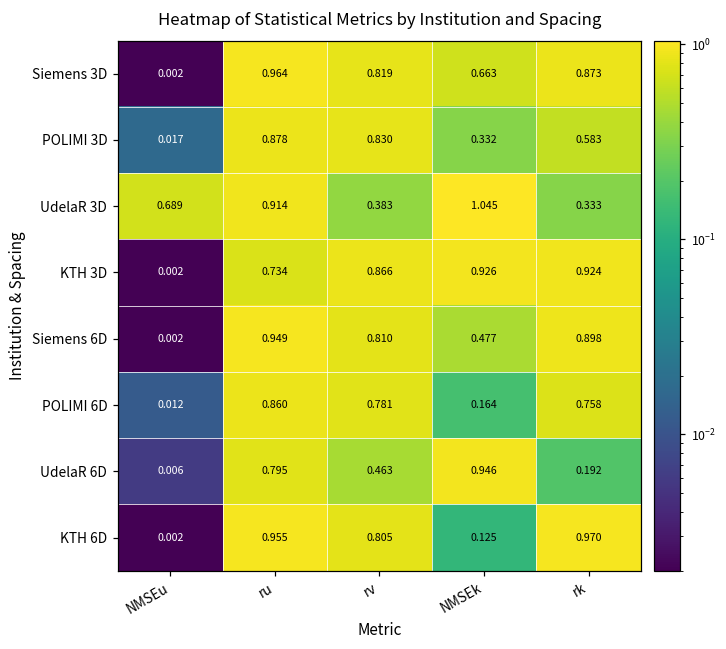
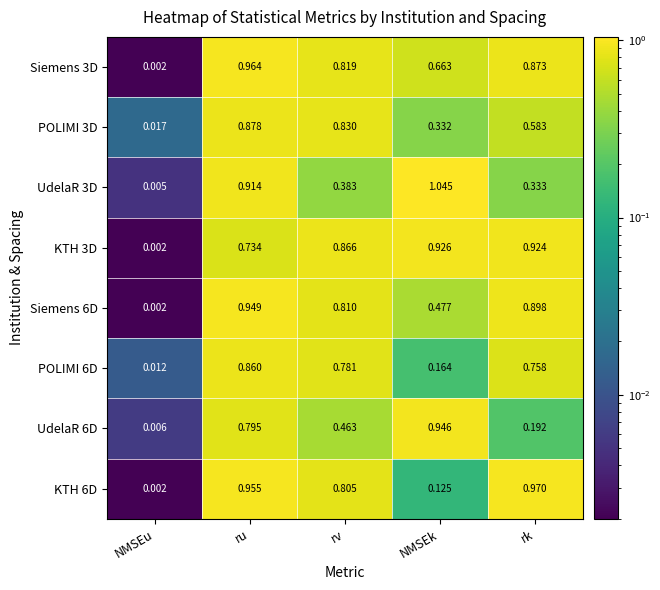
  {
    "Siemens 3D": {
      "NMSEu": 0.002,
      "ru": 0.964,
      "rv": 0.819,
      "NMSEk": 0.663,
      "rk": 0.873
    },
    "POLIMI 3D": {
      "NMSEu": 0.017,
      "ru": 0.878,
      "rv": 0.830,
      "NMSEk": 0.332,
      "rk": 0.583
    },
    "UdelaR 3D": {
-     "NMSEu": 0.689,
+     "NMSEu": 0.005,
      "ru": 0.914,
      "rv": 0.383,
      "NMSEk": 1.045,
      "rk": 0.333
    },
    "KTH 3D": {
      "NMSEu": 0.002,
      "ru": 0.734,
      "rv": 0.866,
      "NMSEk": 0.926,
      "rk": 0.924
    },
    "Siemens 6D": {
      "NMSEu": 0.002,
      "ru": 0.949,
      "rv": 0.810,
      "NMSEk": 0.477,
      "rk": 0.898
    },
    "POLIMI 6D": {
      "NMSEu": 0.012,
      "ru": 0.860,
      "rv": 0.781,
      "NMSEk": 0.164,
      "rk": 0.758
    },
    "UdelaR 6D": {
      "NMSEu": 0.006,
      "ru": 0.795,
      "rv": 0.463,
      "NMSEk": 0.946,
      "rk": 0.192
    },
    "KTH 6D": {
      "NMSEu": 0.002,
      "ru": 0.955,
      "rv": 0.805,
      "NMSEk": 0.125,
      "rk": 0.970
    }
  }
